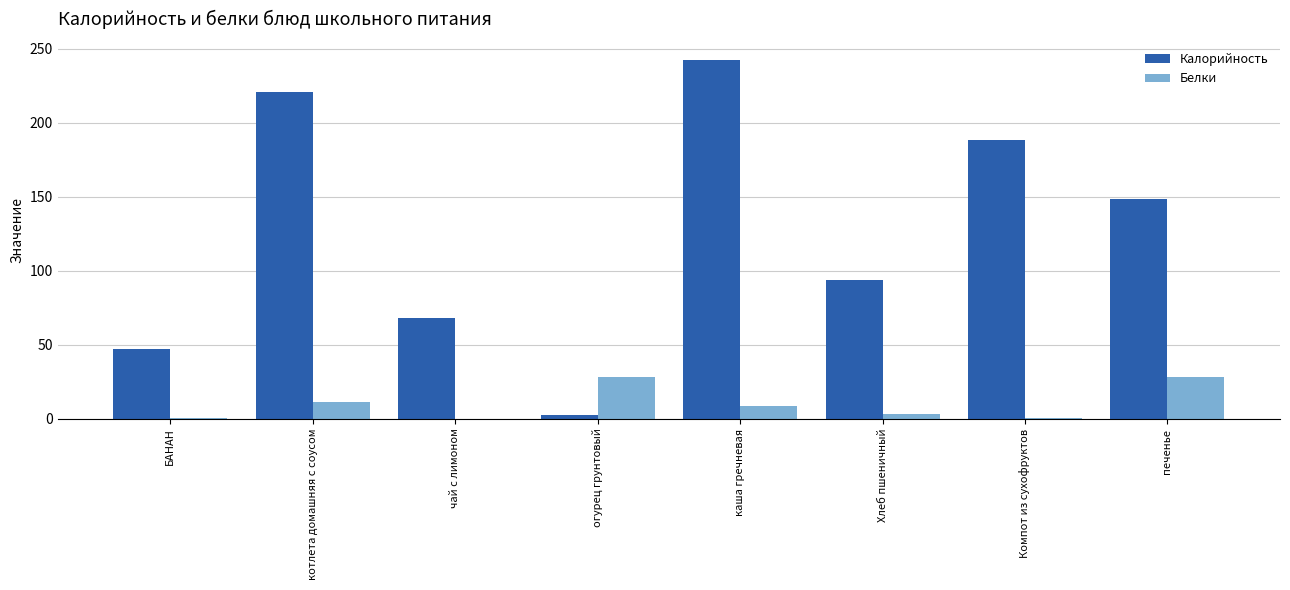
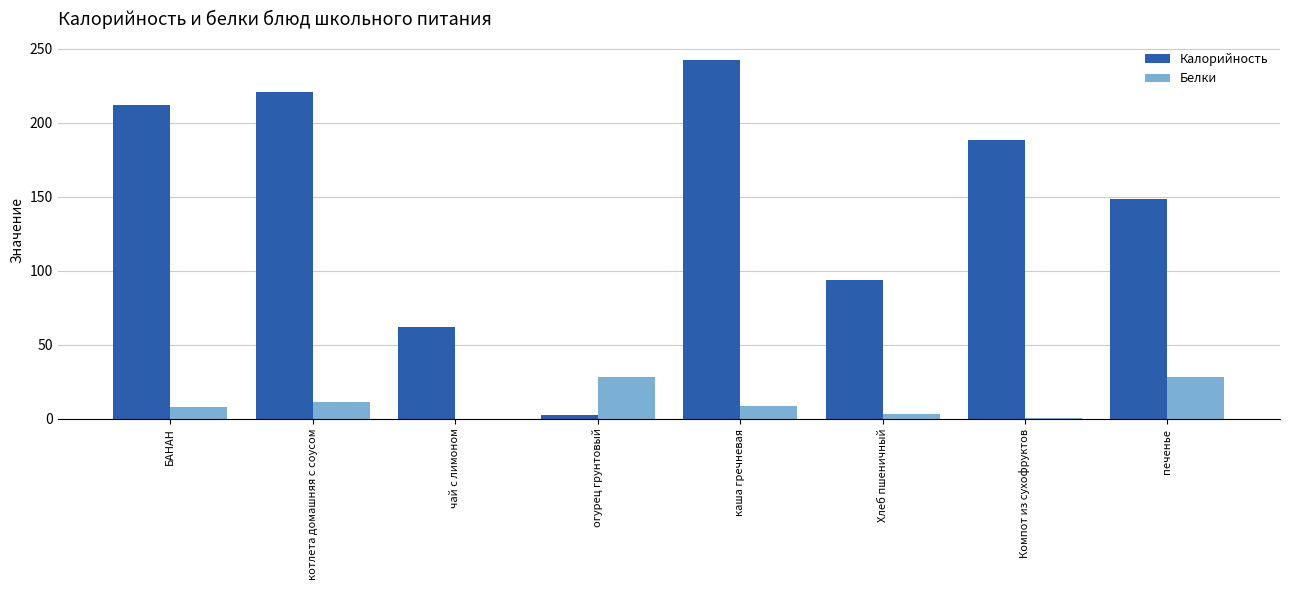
  {
    "Калорийность": {
-     "БАНАН": 47,
+     "БАНАН": 212,
      "котлета домашняя с соусом": 221,
-     "чай с лимоном": 68,
+     "чай с лимоном": 62,
      "огурец грунтовый": 3,
      "каша гречневая": 242,
      "Хлеб пшеничный": 94,
      "Компот из сухофруктов": 189,
      "печенье": 149
    },
    "Белки": {
-     "БАНАН": 0,
+     "БАНАН": 8,
      "котлета домашняя с соусом": 11,
      "огурец грунтовый": 28,
      "каша гречневая": 9,
      "Хлеб пшеничный": 3,
      "печенье": 28
    }
  }
